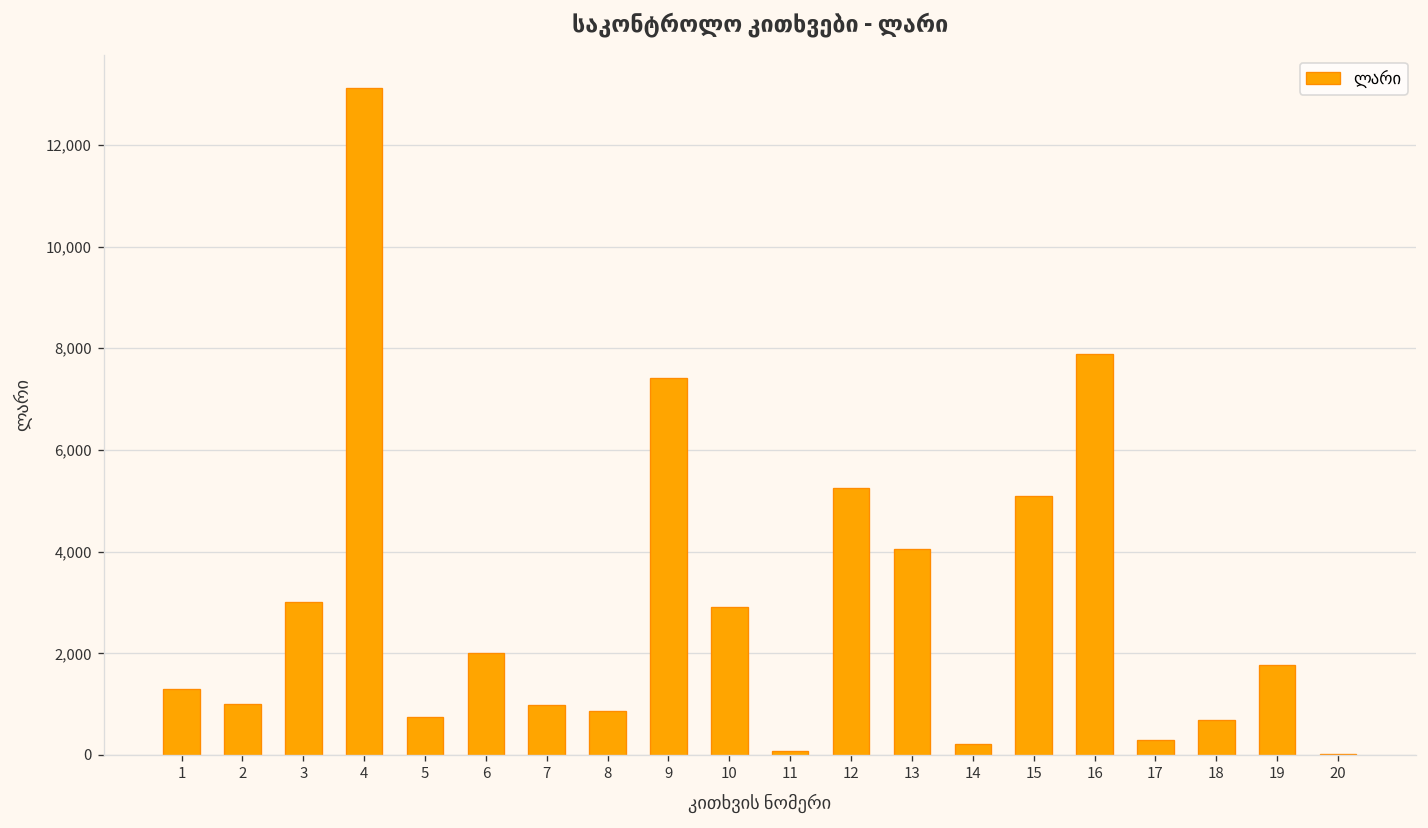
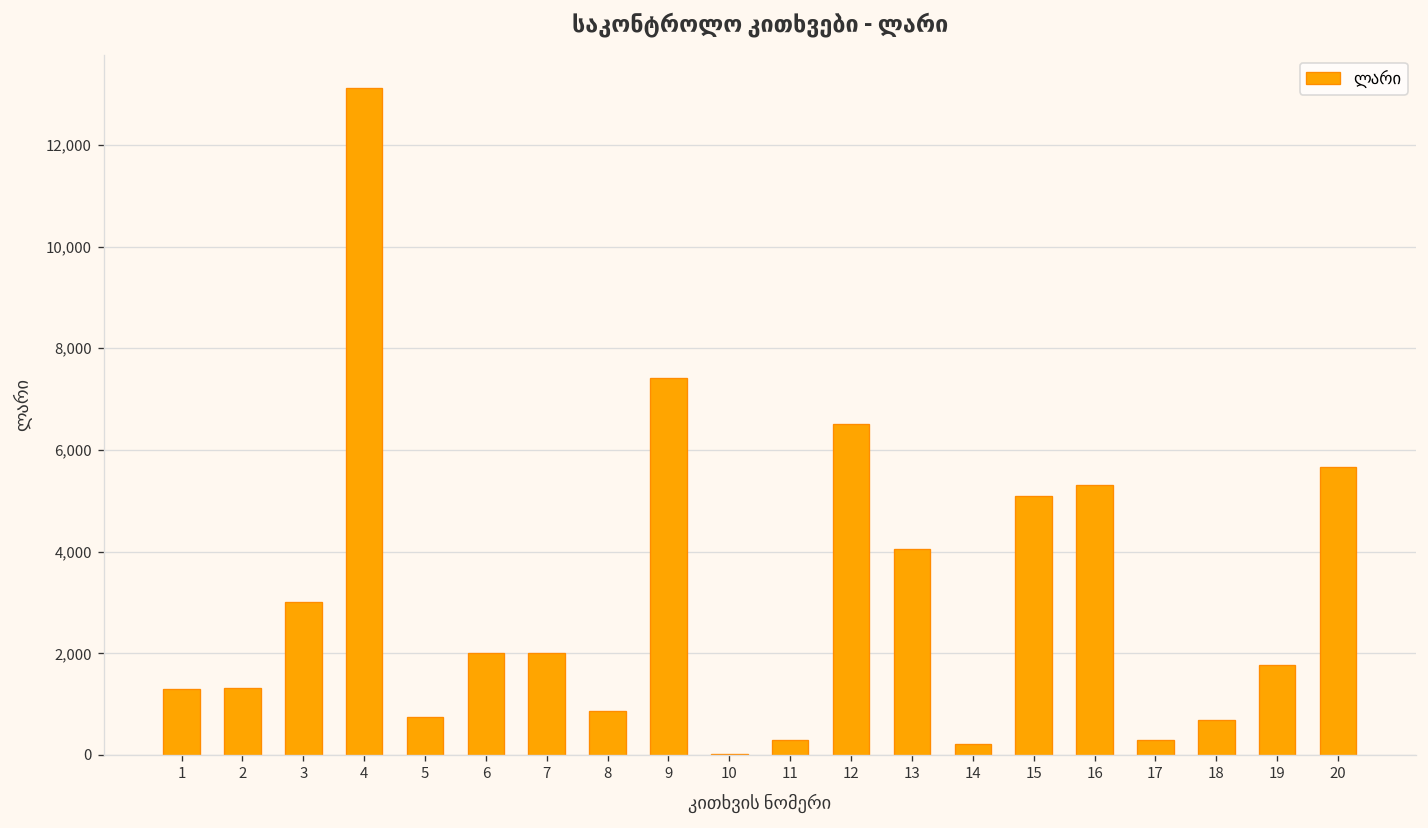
  {
    "1": "1,300",
-   "2": "1,000",
+   "2": "1,300",
    "3": "3,000",
    "4": "13,100",
    "5": "700",
    "6": "2,000",
-   "7": "1,000",
+   "7": "2,000",
    "8": "900",
    "9": "7,400",
-   "10": "2,900",
-   "11": "100",
-   "12": "5,200",
+   "10": "0",
+   "11": "300",
+   "12": "6,500",
    "13": "4,000",
    "14": "200",
    "15": "5,100",
-   "16": "7,900",
+   "16": "5,300",
    "17": "300",
    "18": "700",
    "19": "1,800",
-   "20": "0"
+   "20": "5,700"
  }
